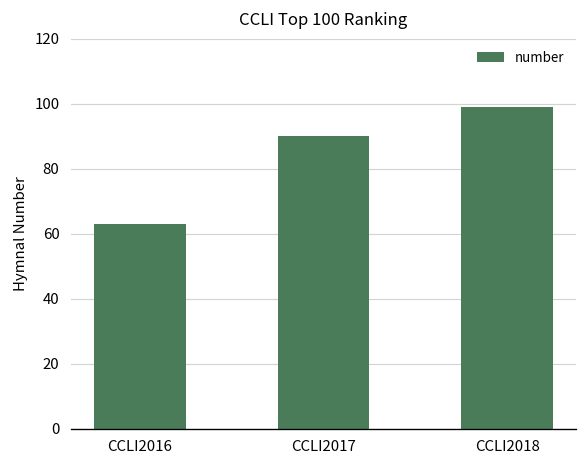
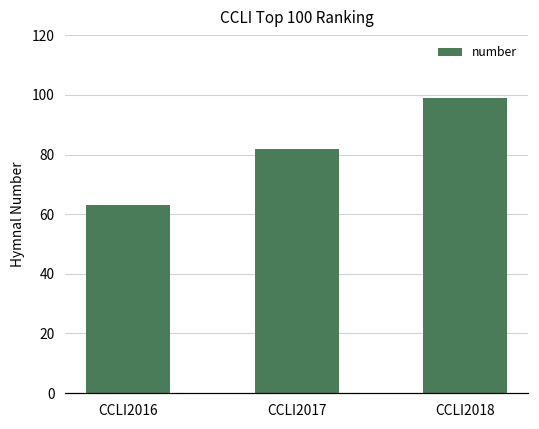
  {
    "CCLI2016": 63,
-   "CCLI2017": 90,
+   "CCLI2017": 82,
    "CCLI2018": 99
  }
